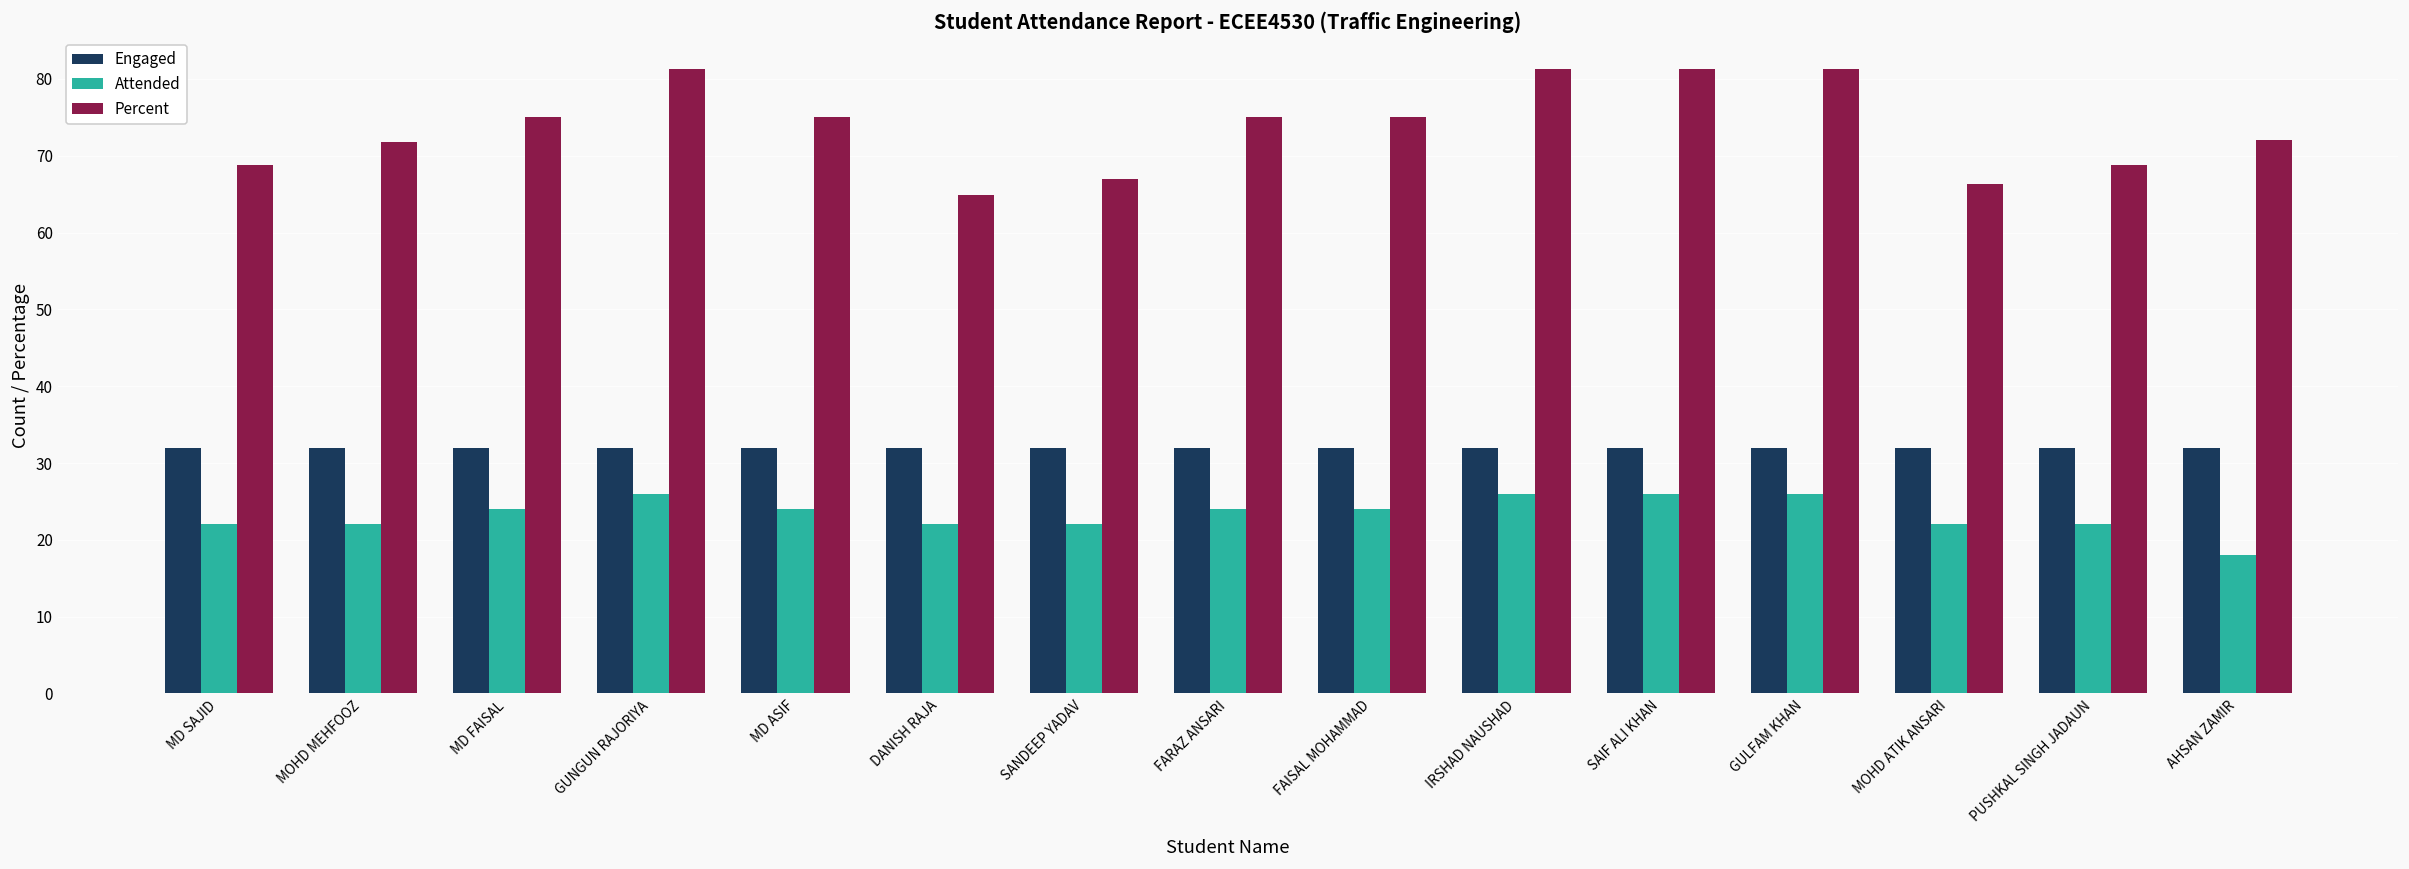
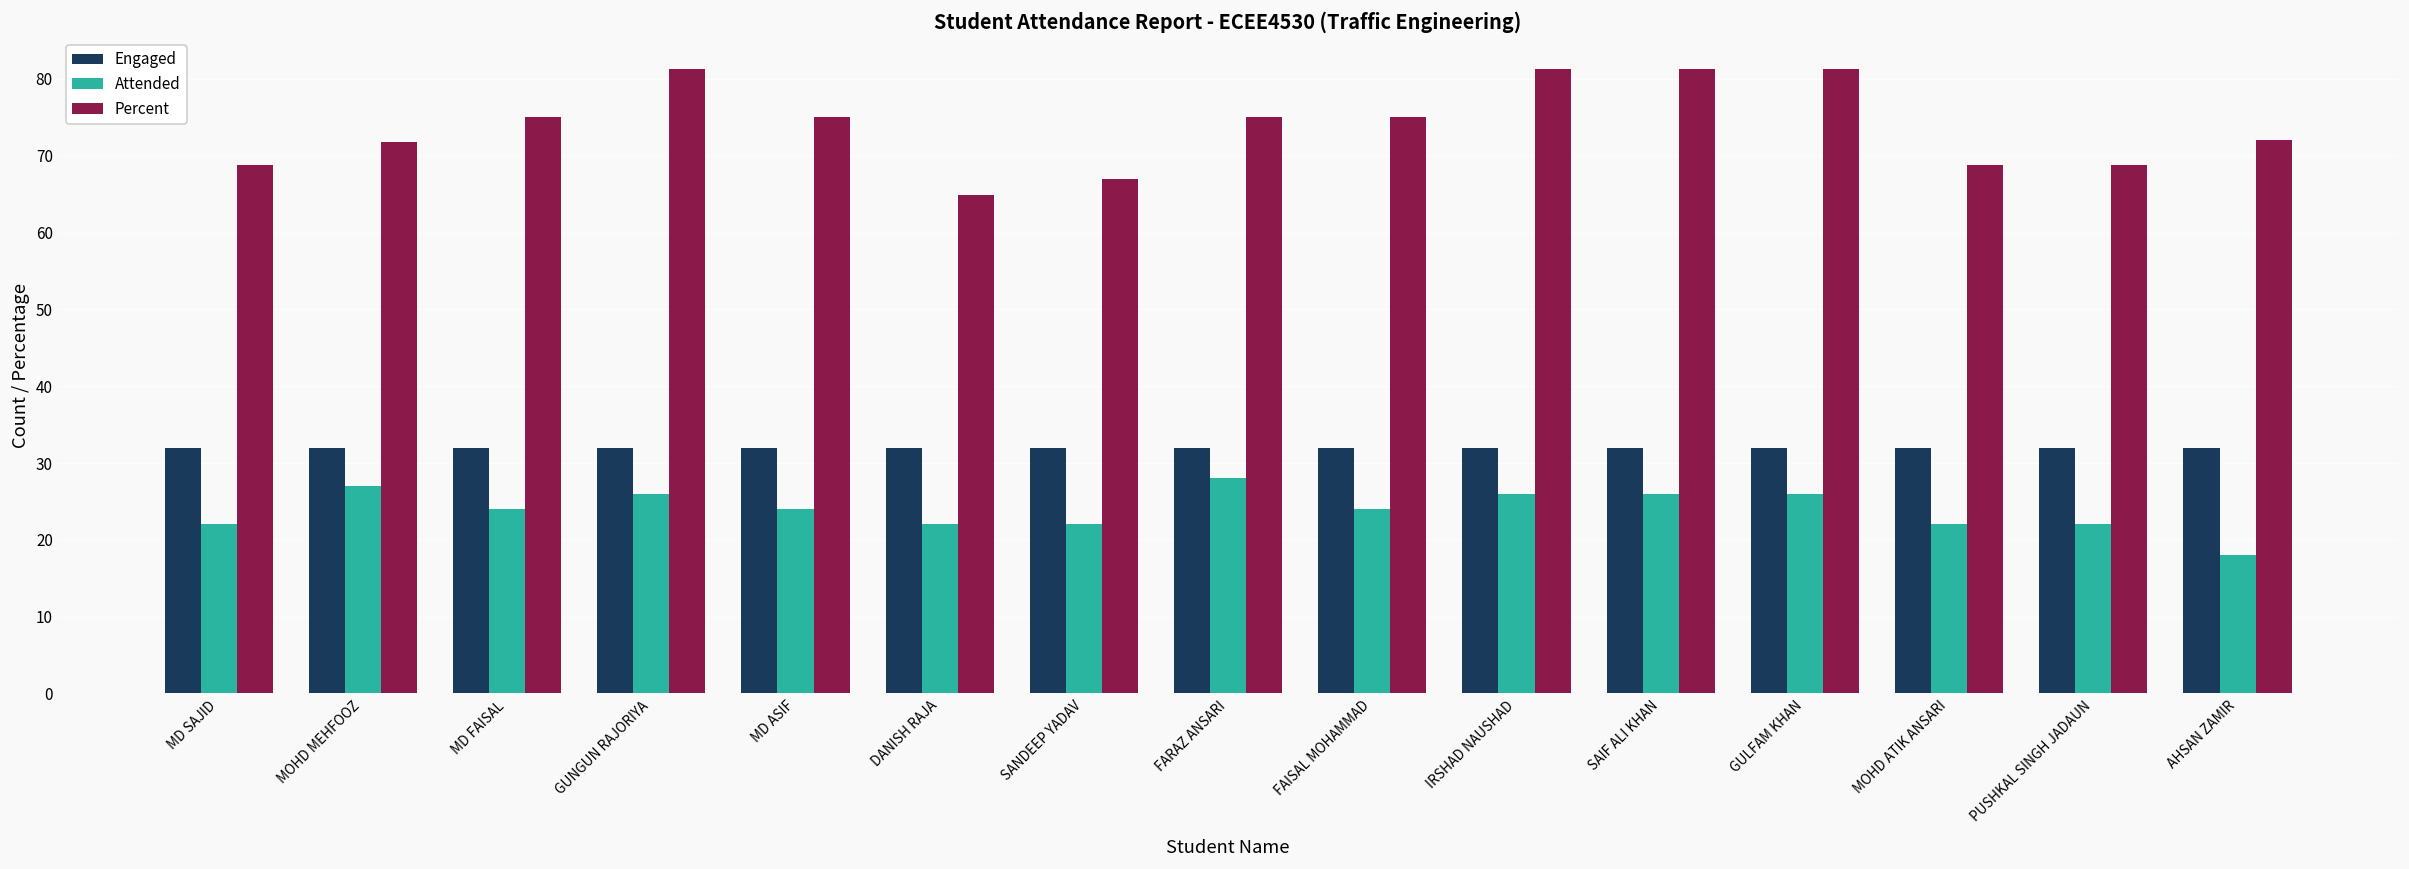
  {
    "Engaged": {
      "MD SAJID": 32,
      "MOHD MEHFOOZ": 32,
      "MD FAISAL": 32,
      "GUNGUN RAJORIYA": 32,
      "MD ASIF": 32,
      "DANISH RAJA": 32,
      "SANDEEP YADAV": 32,
      "FARAZ ANSARI": 32,
      "FAISAL MOHAMMAD": 32,
      "IRSHAD NAUSHAD": 32,
      "SAIF ALI KHAN": 32,
      "GULFAM KHAN": 32,
      "MOHD ATIK ANSARI": 32,
      "PUSHKAL SINGH JADAUN": 32,
      "AHSAN ZAMIR": 32
    },
    "Attended": {
      "MD SAJID": 22,
-     "MOHD MEHFOOZ": 22,
+     "MOHD MEHFOOZ": 27,
      "MD FAISAL": 24,
      "GUNGUN RAJORIYA": 26,
      "MD ASIF": 24,
      "DANISH RAJA": 22,
      "SANDEEP YADAV": 22,
-     "FARAZ ANSARI": 24,
+     "FARAZ ANSARI": 28,
      "FAISAL MOHAMMAD": 24,
      "IRSHAD NAUSHAD": 26,
      "SAIF ALI KHAN": 26,
      "GULFAM KHAN": 26,
      "MOHD ATIK ANSARI": 22,
      "PUSHKAL SINGH JADAUN": 22,
      "AHSAN ZAMIR": 18
    },
    "Percent": {
      "MD SAJID": 69,
      "MOHD MEHFOOZ": 72,
      "MD FAISAL": 75,
      "GUNGUN RAJORIYA": 81,
      "MD ASIF": 75,
      "DANISH RAJA": 65,
      "SANDEEP YADAV": 67,
      "FARAZ ANSARI": 75,
      "FAISAL MOHAMMAD": 75,
      "IRSHAD NAUSHAD": 81,
      "SAIF ALI KHAN": 81,
      "GULFAM KHAN": 81,
-     "MOHD ATIK ANSARI": 66,
+     "MOHD ATIK ANSARI": 69,
      "PUSHKAL SINGH JADAUN": 69,
      "AHSAN ZAMIR": 72
    }
  }
